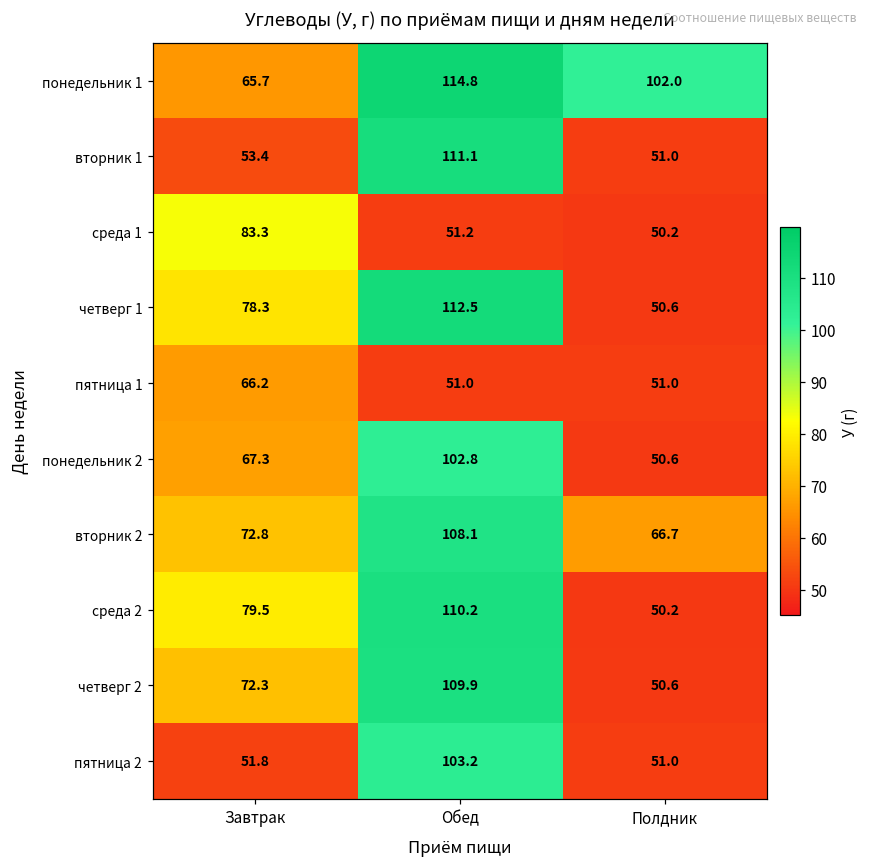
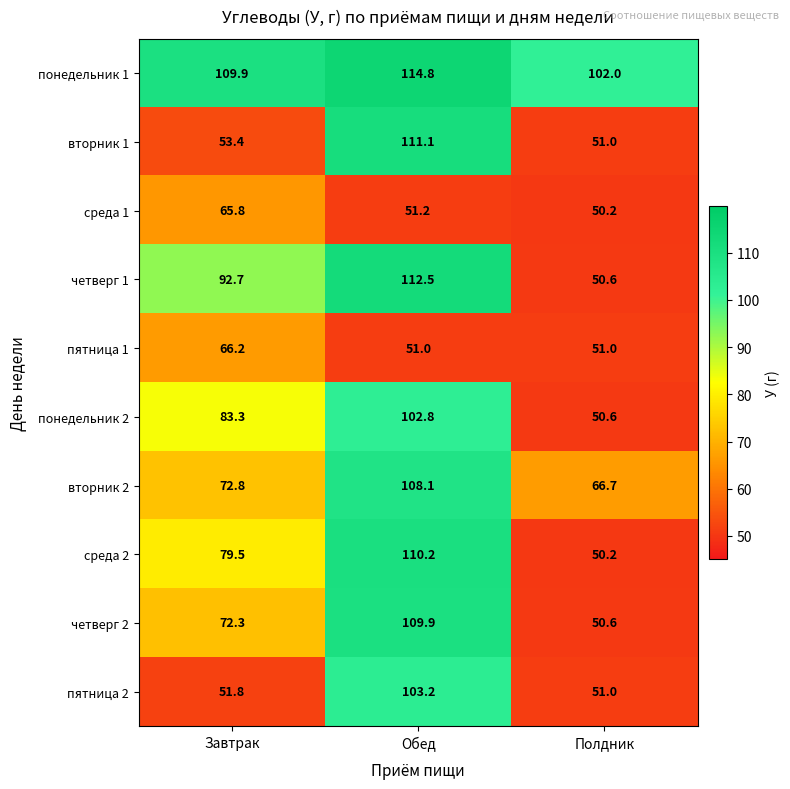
  {
    "понедельник 1": {
-     "Завтрак": 65.7,
+     "Завтрак": 109.9,
      "Обед": 114.8,
      "Полдник": 102.0
    },
    "вторник 1": {
      "Завтрак": 53.4,
      "Обед": 111.1,
      "Полдник": 51.0
    },
    "среда 1": {
-     "Завтрак": 83.3,
+     "Завтрак": 65.8,
      "Обед": 51.2,
      "Полдник": 50.2
    },
    "четверг 1": {
-     "Завтрак": 78.3,
+     "Завтрак": 92.7,
      "Обед": 112.5,
      "Полдник": 50.6
    },
    "пятница 1": {
      "Завтрак": 66.2,
      "Обед": 51.0,
      "Полдник": 51.0
    },
    "понедельник 2": {
-     "Завтрак": 67.3,
+     "Завтрак": 83.3,
      "Обед": 102.8,
      "Полдник": 50.6
    },
    "вторник 2": {
      "Завтрак": 72.8,
      "Обед": 108.1,
      "Полдник": 66.7
    },
    "среда 2": {
      "Завтрак": 79.5,
      "Обед": 110.2,
      "Полдник": 50.2
    },
    "четверг 2": {
      "Завтрак": 72.3,
      "Обед": 109.9,
      "Полдник": 50.6
    },
    "пятница 2": {
      "Завтрак": 51.8,
      "Обед": 103.2,
      "Полдник": 51.0
    }
  }
